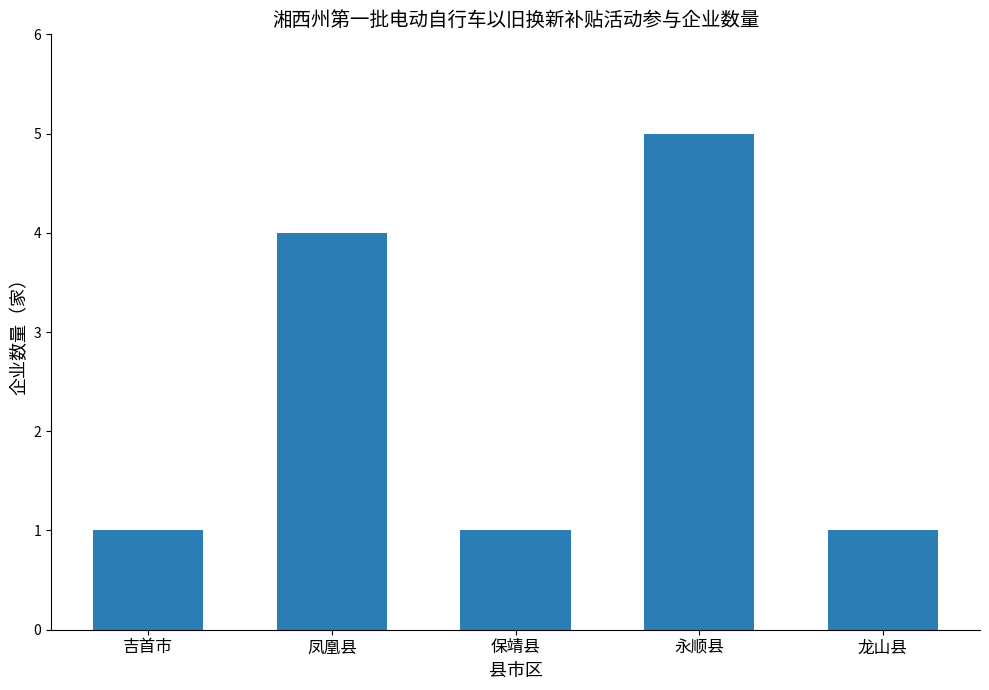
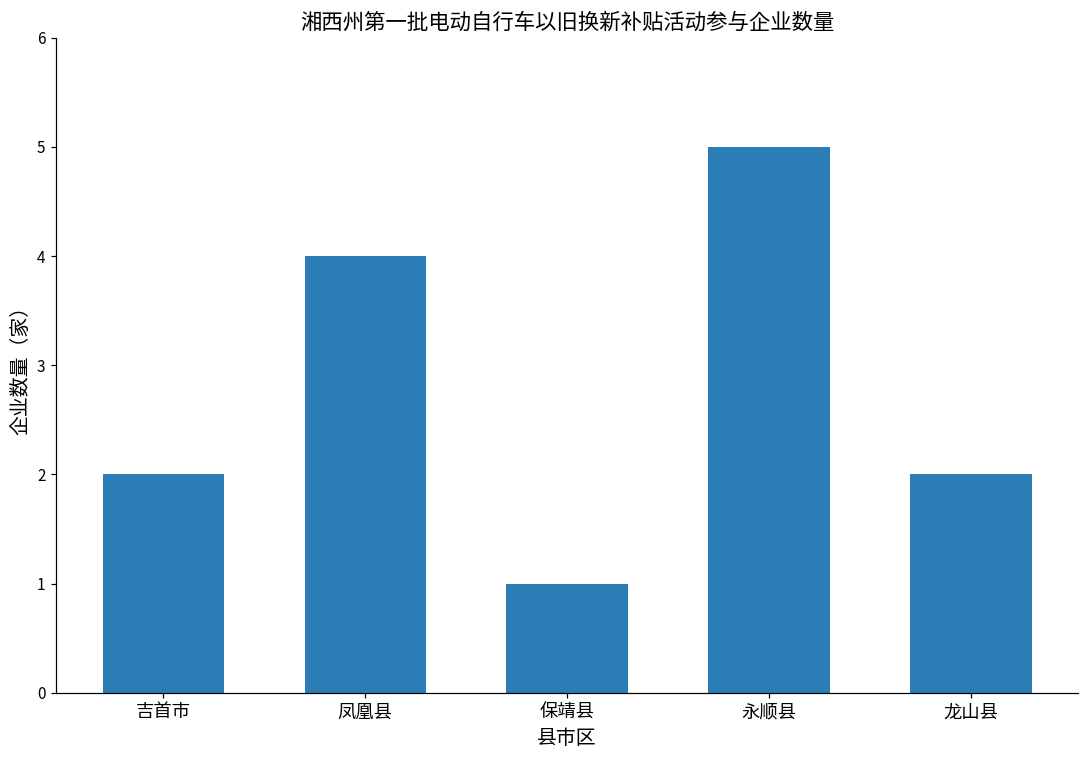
  {
-   "吉首市": 1,
+   "吉首市": 2,
    "凤凰县": 4,
    "保靖县": 1,
    "永顺县": 5,
-   "龙山县": 1
+   "龙山县": 2
  }
